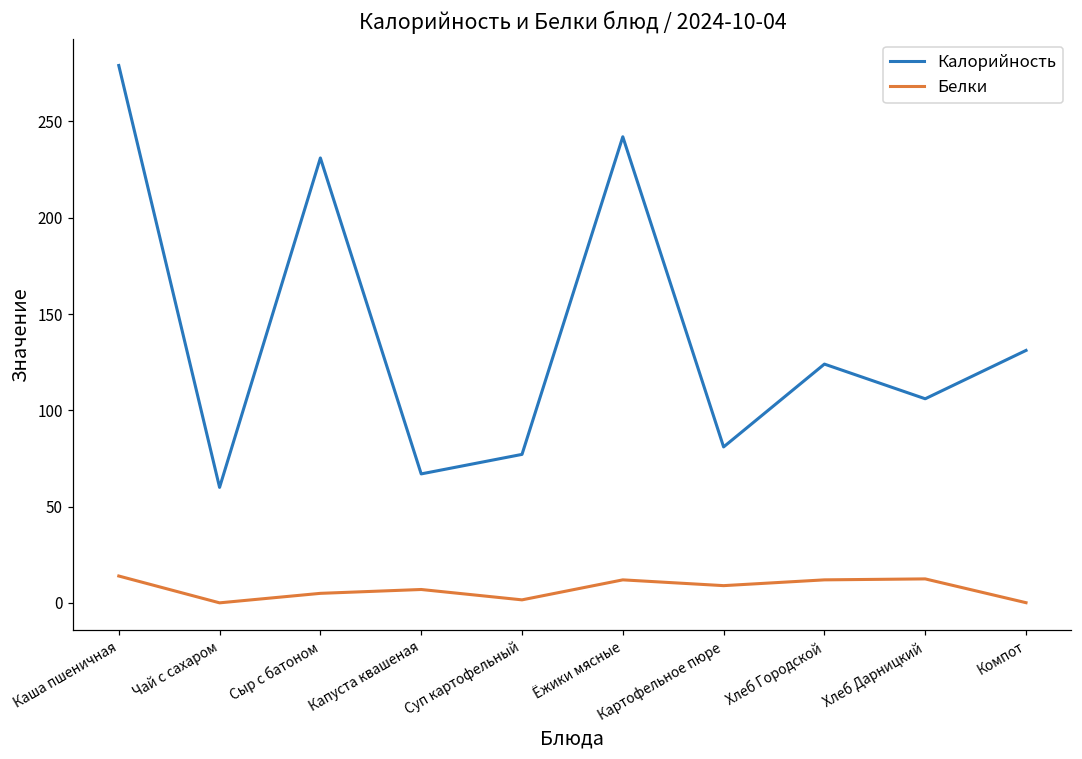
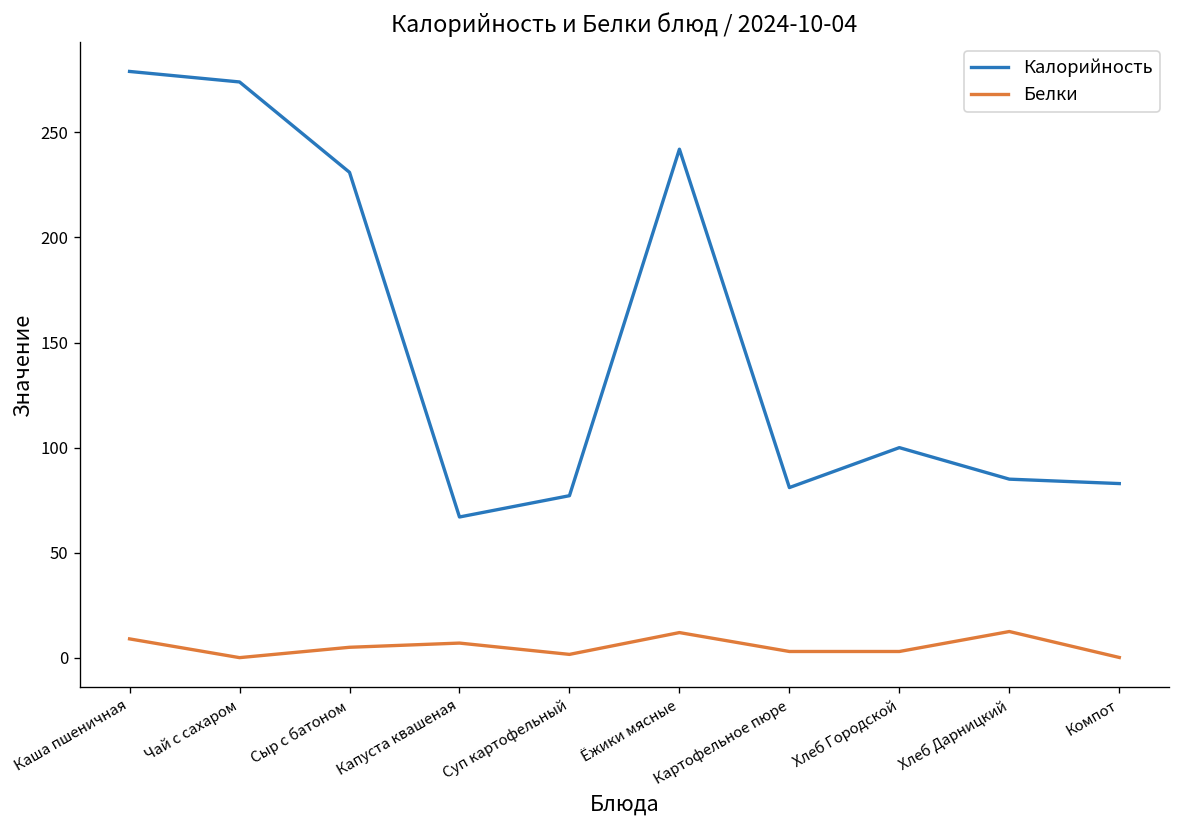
  {
    "Калорийность": {
      "Каша пшеничная": 279,
-     "Чай с сахаром": 60,
+     "Чай с сахаром": 274,
      "Сыр с батоном": 231,
      "Капуста квашеная": 67,
      "Суп картофельный": 77,
      "Ёжики мясные": 242,
      "Картофельное пюре": 81,
-     "Хлеб Городской": 124,
-     "Хлеб Дарницкий": 106,
-     "Компот": 131
+     "Хлеб Городской": 100,
+     "Хлеб Дарницкий": 85,
+     "Компот": 83
    },
    "Белки": {
-     "Каша пшеничная": 14,
+     "Каша пшеничная": 9,
      "Чай с сахаром": 0,
      "Сыр с батоном": 5,
      "Капуста квашеная": 7,
      "Суп картофельный": 2,
      "Ёжики мясные": 12,
-     "Картофельное пюре": 9,
-     "Хлеб Городской": 12,
+     "Картофельное пюре": 3,
+     "Хлеб Городской": 3,
      "Хлеб Дарницкий": 13,
      "Компот": 0
    }
  }
